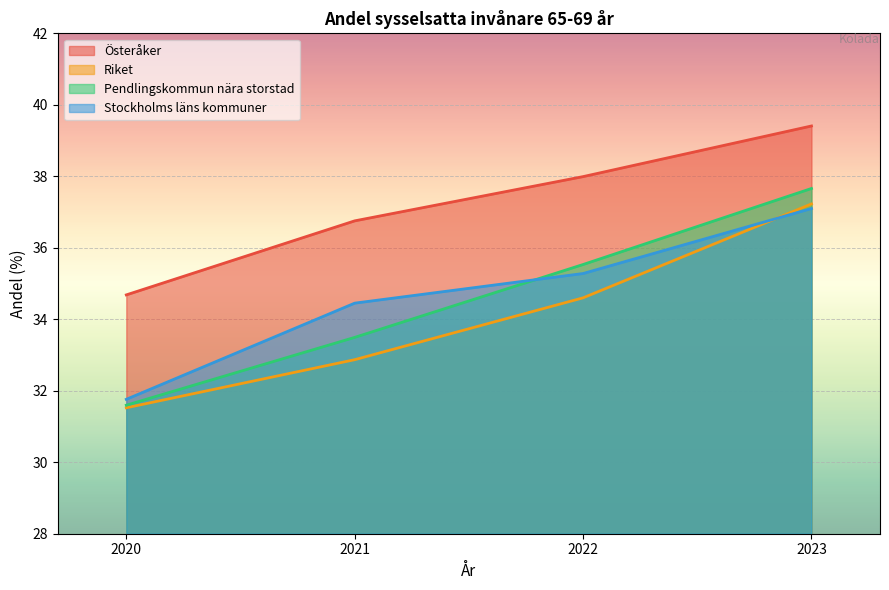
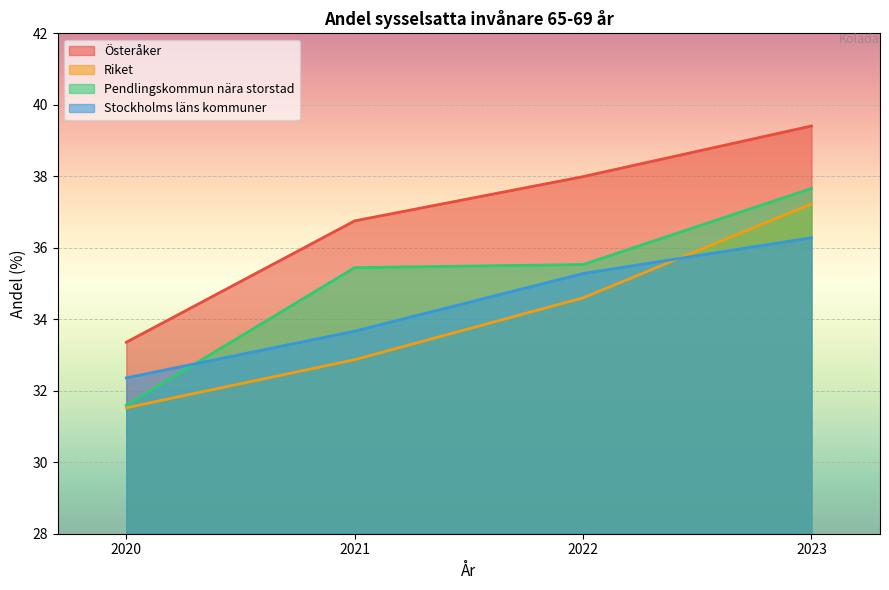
  {
    "Österåker": {
-     "2020": 34.7,
+     "2020": 33.4,
      "2021": 36.8,
      "2022": 38.0,
      "2023": 39.4
    },
    "Riket": {
      "2020": 31.5,
      "2021": 32.9,
      "2022": 34.6,
      "2023": 37.2
    },
    "Pendlingskommun nära storstad": {
      "2020": 31.6,
-     "2021": 33.5,
+     "2021": 35.4,
      "2022": 35.5,
      "2023": 37.7
    },
    "Stockholms läns kommuner": {
-     "2020": 31.8,
-     "2021": 34.5,
+     "2020": 32.4,
+     "2021": 33.7,
      "2022": 35.3,
-     "2023": 37.1
+     "2023": 36.3
    }
  }
